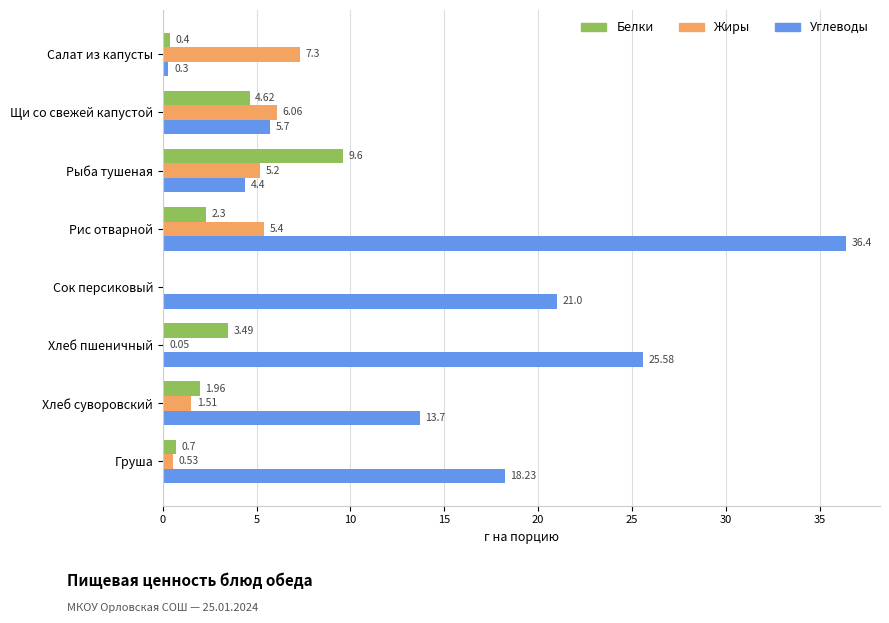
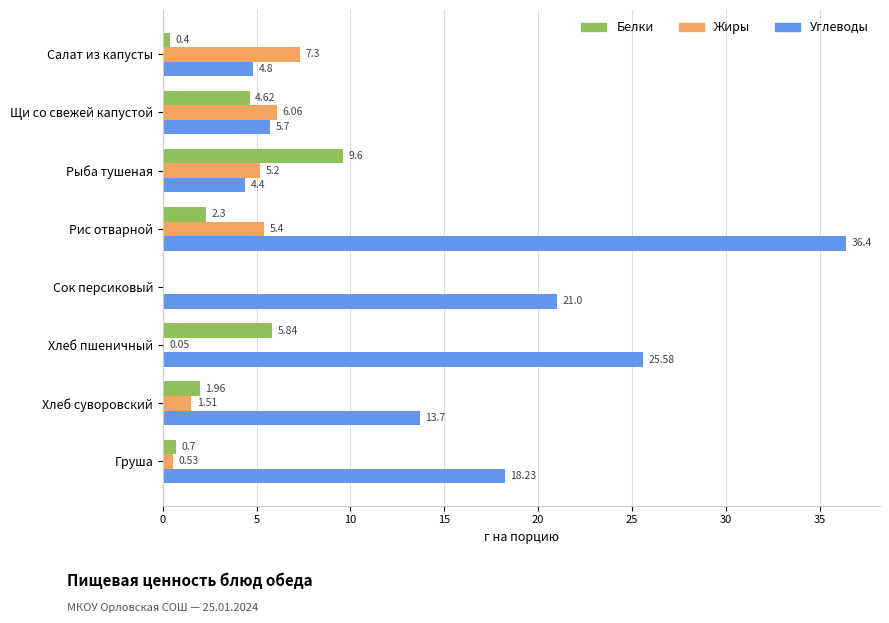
  {
    "Белки": {
      "Салат из капусты": 0.4,
      "Щи со свежей капустой": 4.62,
      "Рыба тушеная": 9.6,
      "Рис отварной": 2.3,
-     "Хлеб пшеничный": 3.49,
+     "Хлеб пшеничный": 5.84,
      "Хлеб суворовский": 1.96,
      "Груша": 0.7
    },
    "Жиры": {
      "Салат из капусты": 7.3,
      "Щи со свежей капустой": 6.06,
      "Рыба тушеная": 5.2,
      "Рис отварной": 5.4,
      "Хлеб пшеничный": 0.05,
      "Хлеб суворовский": 1.51,
      "Груша": 0.53
    },
    "Углеводы": {
-     "Салат из капусты": 0.3,
+     "Салат из капусты": 4.8,
      "Щи со свежей капустой": 5.7,
      "Рыба тушеная": 4.4,
      "Рис отварной": 36.4,
      "Сок персиковый": 21.0,
      "Хлеб пшеничный": 25.58,
      "Хлеб суворовский": 13.7,
      "Груша": 18.23
    }
  }
